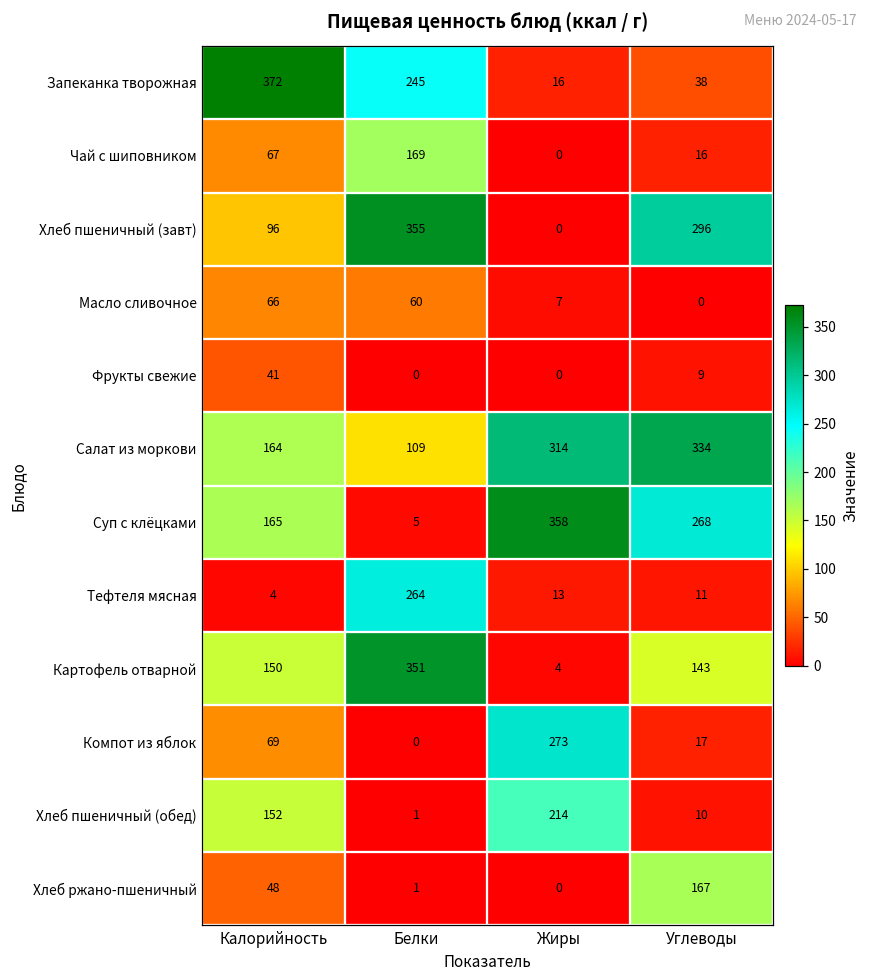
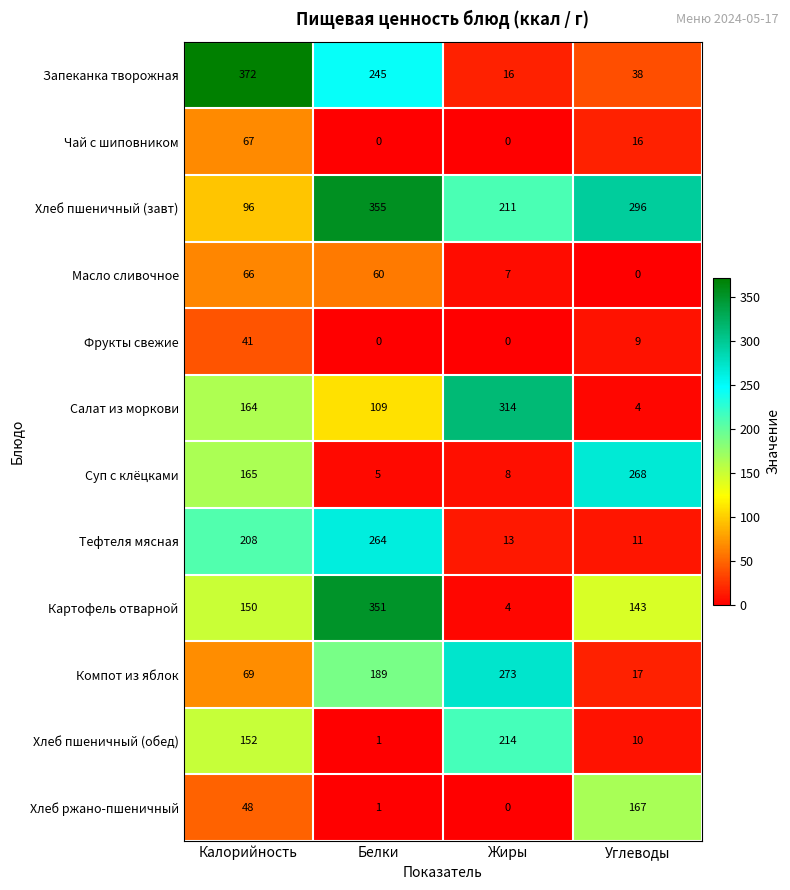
  {
    "Запеканка творожная": {
      "Калорийность": 372,
      "Белки": 245,
      "Жиры": 16,
      "Углеводы": 38
    },
    "Чай с шиповником": {
      "Калорийность": 67,
-     "Белки": 169,
+     "Белки": 0,
      "Жиры": 0,
      "Углеводы": 16
    },
    "Хлеб пшеничный (завт)": {
      "Калорийность": 96,
      "Белки": 355,
-     "Жиры": 0,
+     "Жиры": 211,
      "Углеводы": 296
    },
    "Масло сливочное": {
      "Калорийность": 66,
      "Белки": 60,
      "Жиры": 7,
      "Углеводы": 0
    },
    "Фрукты свежие": {
      "Калорийность": 41,
      "Белки": 0,
      "Жиры": 0,
      "Углеводы": 9
    },
    "Салат из моркови": {
      "Калорийность": 164,
      "Белки": 109,
      "Жиры": 314,
-     "Углеводы": 334
+     "Углеводы": 4
    },
    "Суп с клёцками": {
      "Калорийность": 165,
      "Белки": 5,
-     "Жиры": 358,
+     "Жиры": 8,
      "Углеводы": 268
    },
    "Тефтеля мясная": {
-     "Калорийность": 4,
+     "Калорийность": 208,
      "Белки": 264,
      "Жиры": 13,
      "Углеводы": 11
    },
    "Картофель отварной": {
      "Калорийность": 150,
      "Белки": 351,
      "Жиры": 4,
      "Углеводы": 143
    },
    "Компот из яблок": {
      "Калорийность": 69,
-     "Белки": 0,
+     "Белки": 189,
      "Жиры": 273,
      "Углеводы": 17
    },
    "Хлеб пшеничный (обед)": {
      "Калорийность": 152,
      "Белки": 1,
      "Жиры": 214,
      "Углеводы": 10
    },
    "Хлеб ржано-пшеничный": {
      "Калорийность": 48,
      "Белки": 1,
      "Жиры": 0,
      "Углеводы": 167
    }
  }
